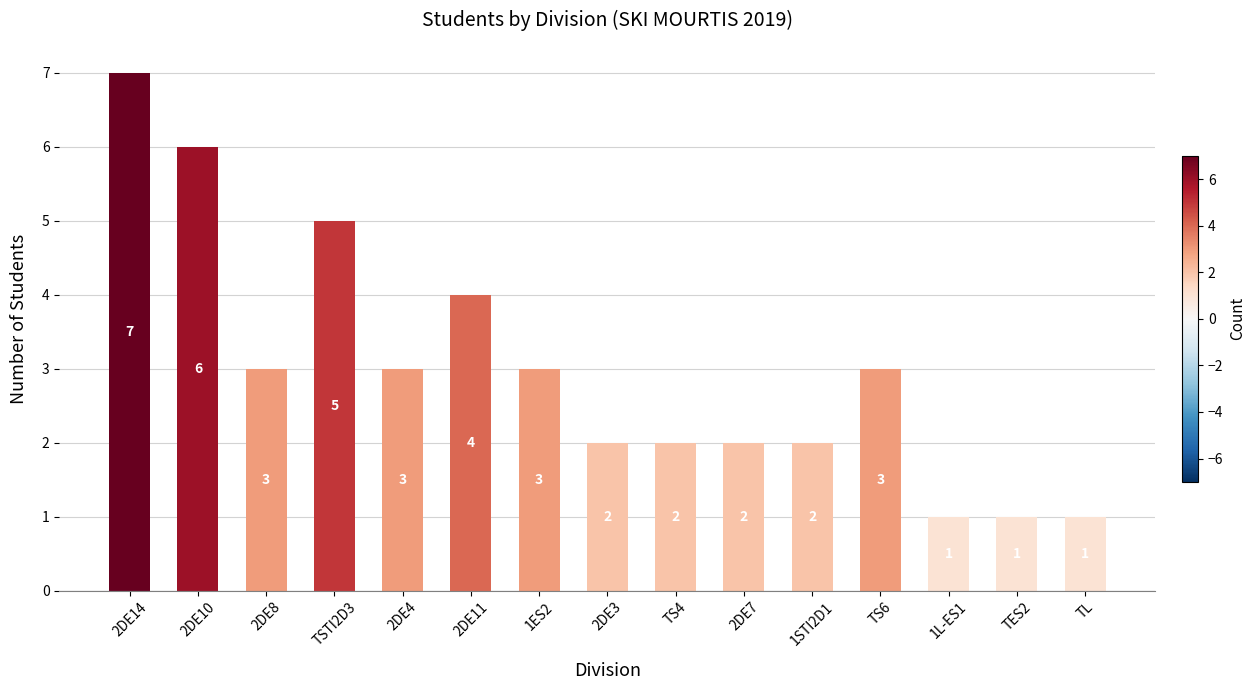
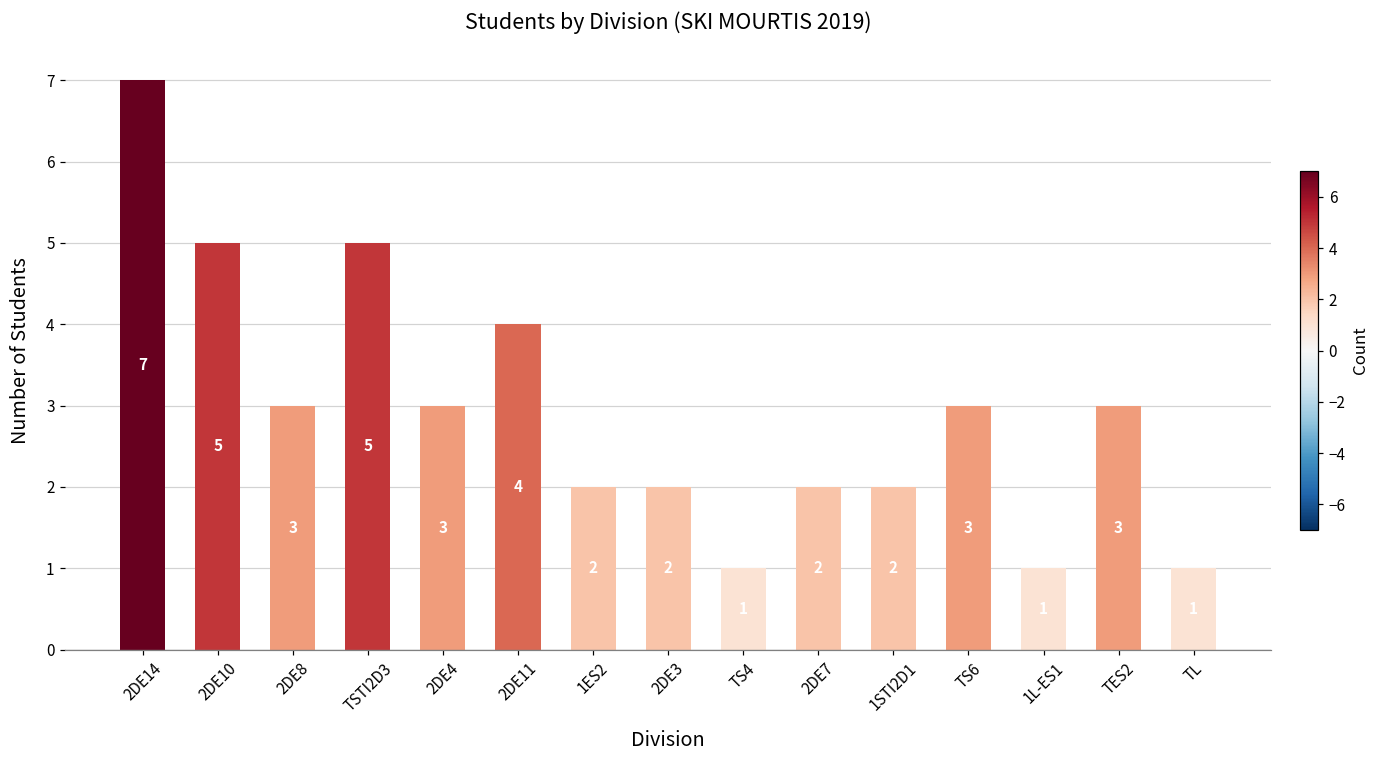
  {
    "2DE14": 7,
-   "2DE10": 6,
+   "2DE10": 5,
    "2DE8": 3,
    "TSTI2D3": 5,
    "2DE4": 3,
    "2DE11": 4,
-   "1ES2": 3,
+   "1ES2": 2,
    "2DE3": 2,
-   "TS4": 2,
+   "TS4": 1,
    "2DE7": 2,
    "1STI2D1": 2,
    "TS6": 3,
-   "TES2": 1
+   "TES2": 3
  }
